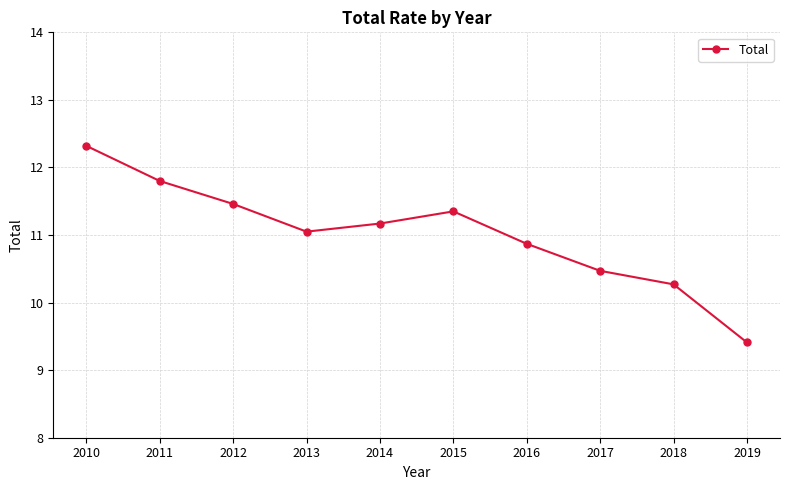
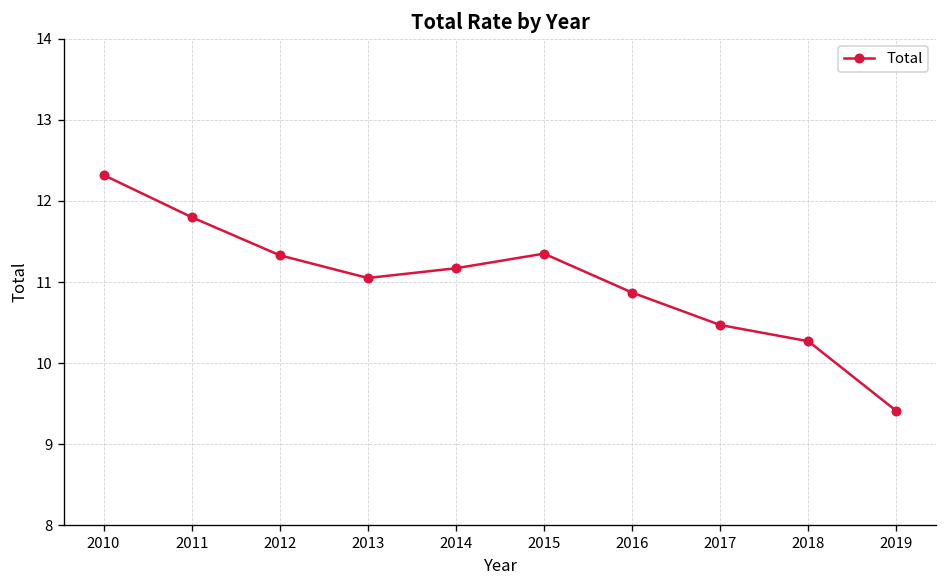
  {
    "2010": 12.3,
    "2011": 11.8,
-   "2012": 11.5,
+   "2012": 11.3,
    "2013": 11.1,
    "2014": 11.2,
    "2015": 11.4,
    "2016": 10.9,
    "2017": 10.5,
    "2018": 10.3,
    "2019": 9.4
  }
